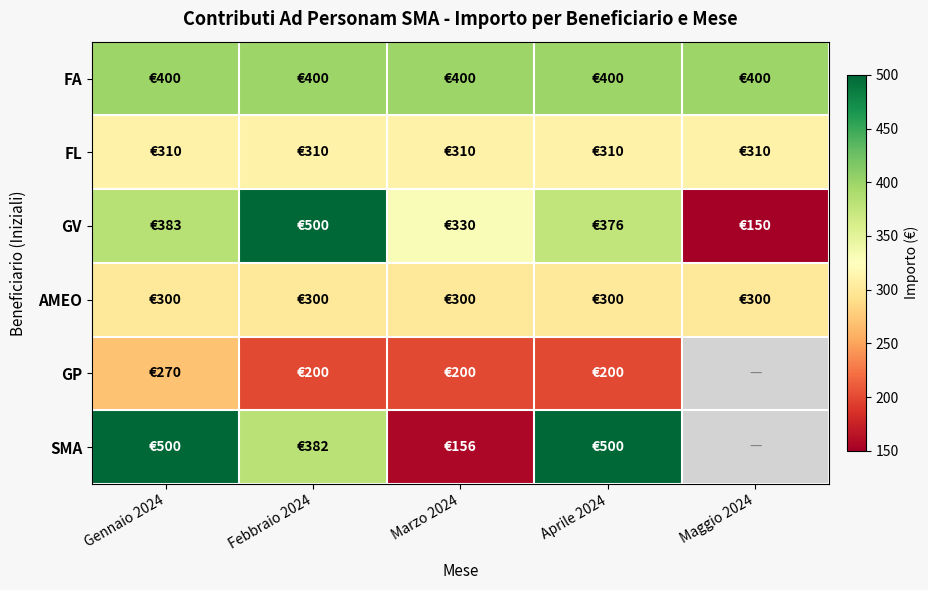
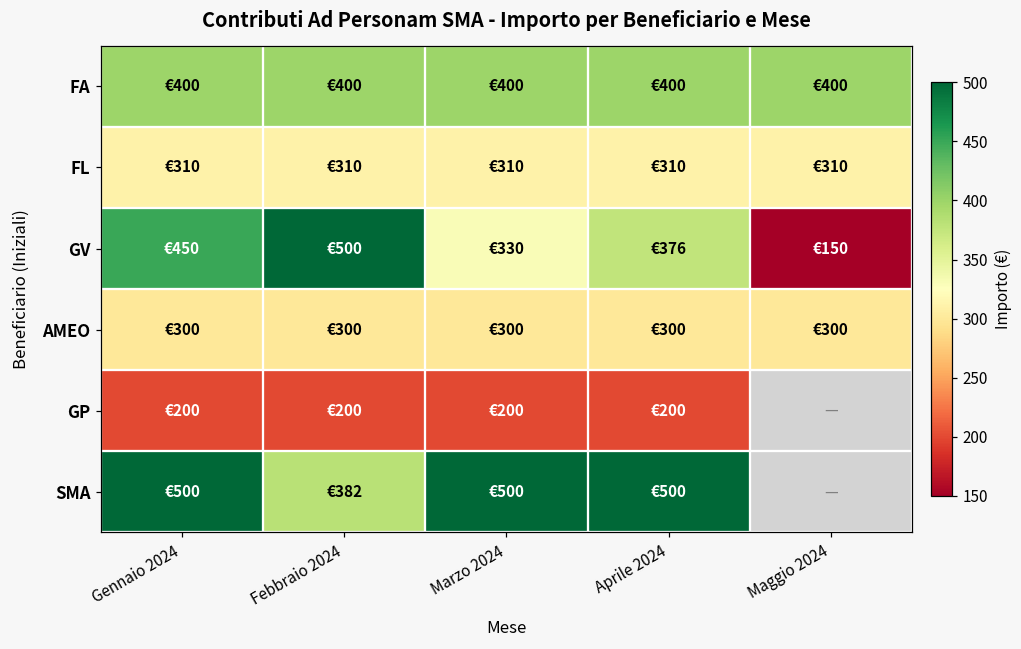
  {
    "FA": {
      "Gennaio 2024": "€400",
      "Febbraio 2024": "€400",
      "Marzo 2024": "€400",
      "Aprile 2024": "€400",
      "Maggio 2024": "€400"
    },
    "FL": {
      "Gennaio 2024": "€310",
      "Febbraio 2024": "€310",
      "Marzo 2024": "€310",
      "Aprile 2024": "€310",
      "Maggio 2024": "€310"
    },
    "GV": {
-     "Gennaio 2024": "€383",
+     "Gennaio 2024": "€450",
      "Febbraio 2024": "€500",
      "Marzo 2024": "€330",
      "Aprile 2024": "€376",
      "Maggio 2024": "€150"
    },
    "AMEO": {
      "Gennaio 2024": "€300",
      "Febbraio 2024": "€300",
      "Marzo 2024": "€300",
      "Aprile 2024": "€300",
      "Maggio 2024": "€300"
    },
    "GP": {
-     "Gennaio 2024": "€270",
+     "Gennaio 2024": "€200",
      "Febbraio 2024": "€200",
      "Marzo 2024": "€200",
      "Aprile 2024": "€200"
    },
    "SMA": {
      "Gennaio 2024": "€500",
      "Febbraio 2024": "€382",
-     "Marzo 2024": "€156",
+     "Marzo 2024": "€500",
      "Aprile 2024": "€500"
    }
  }
